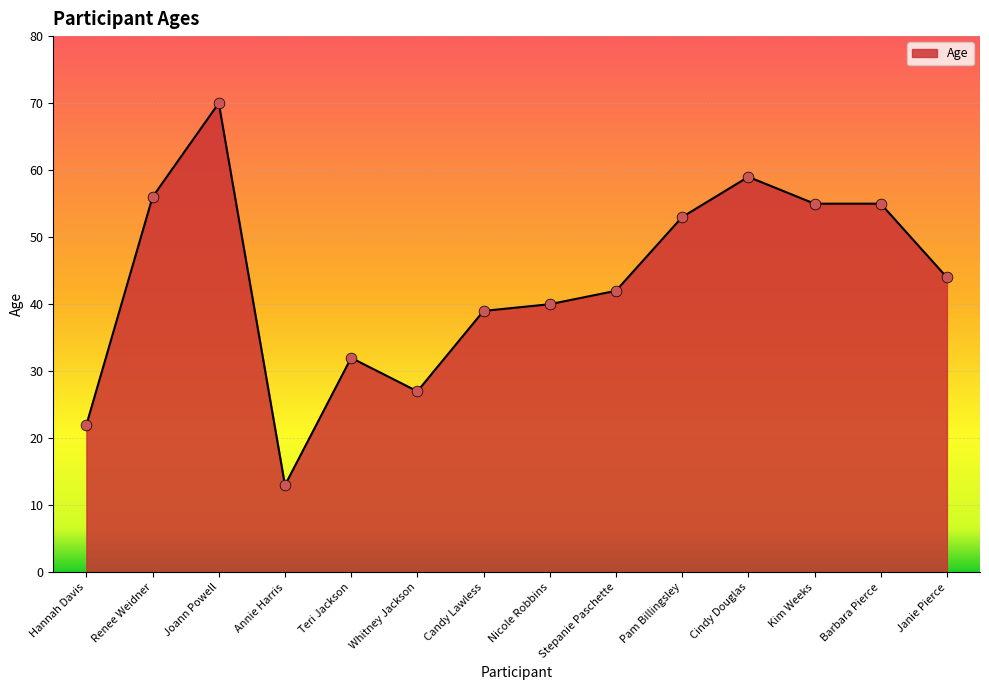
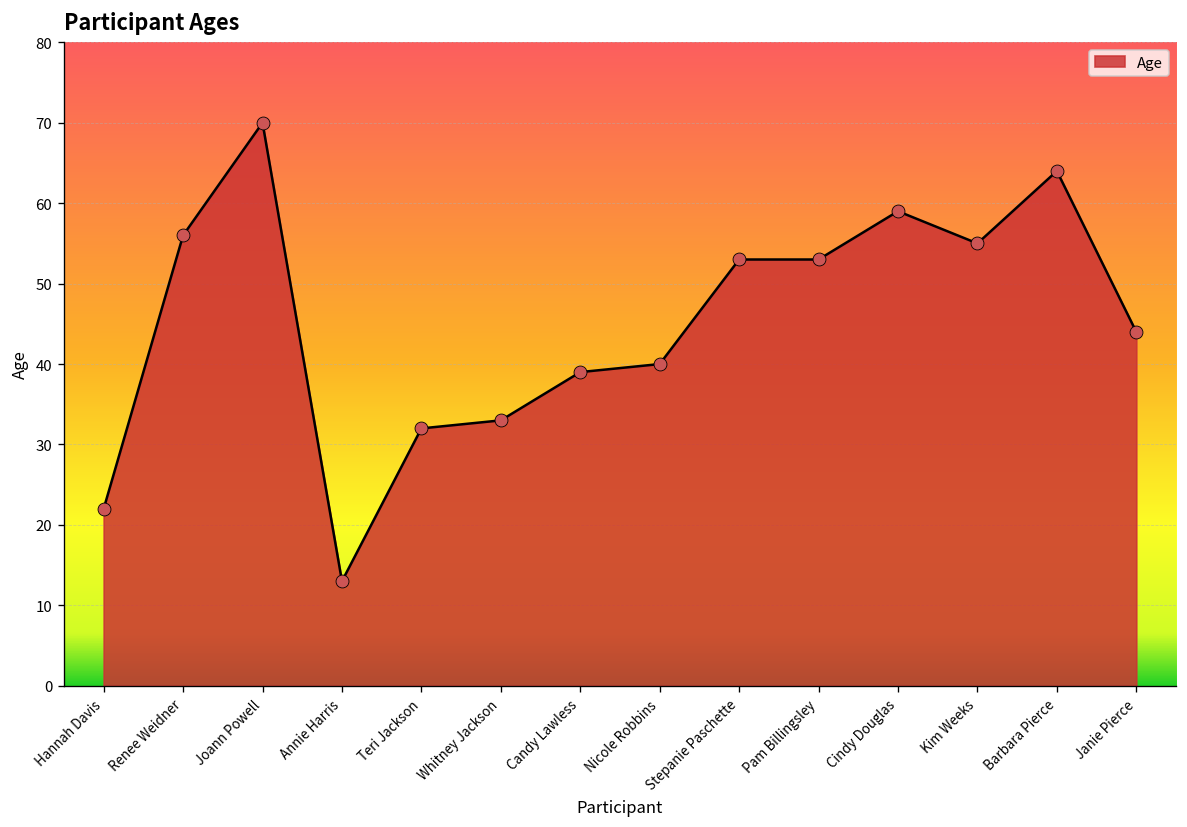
  {
    "Hannah Davis": 22,
    "Renee Weidner": 56,
    "Joann Powell": 70,
    "Annie Harris": 13,
    "Teri Jackson": 32,
-   "Whitney Jackson": 27,
+   "Whitney Jackson": 33,
    "Candy Lawless": 39,
    "Nicole Robbins": 40,
-   "Stepanie Paschette": 42,
+   "Stepanie Paschette": 53,
    "Pam Billingsley": 53,
    "Cindy Douglas": 59,
    "Kim Weeks": 55,
-   "Barbara Pierce": 55,
+   "Barbara Pierce": 64,
    "Janie Pierce": 44
  }
